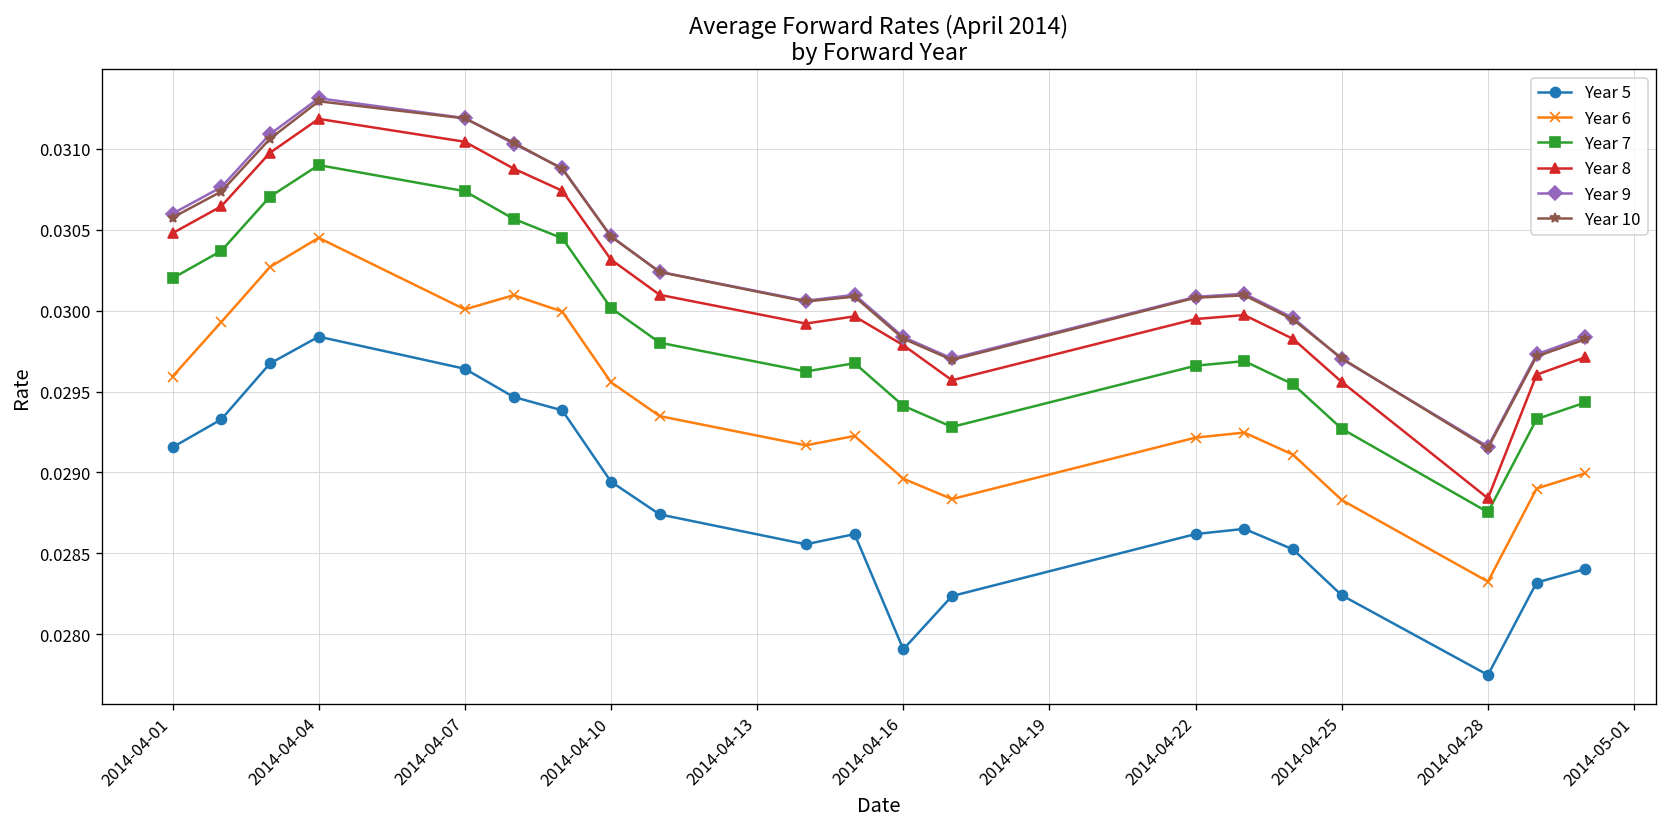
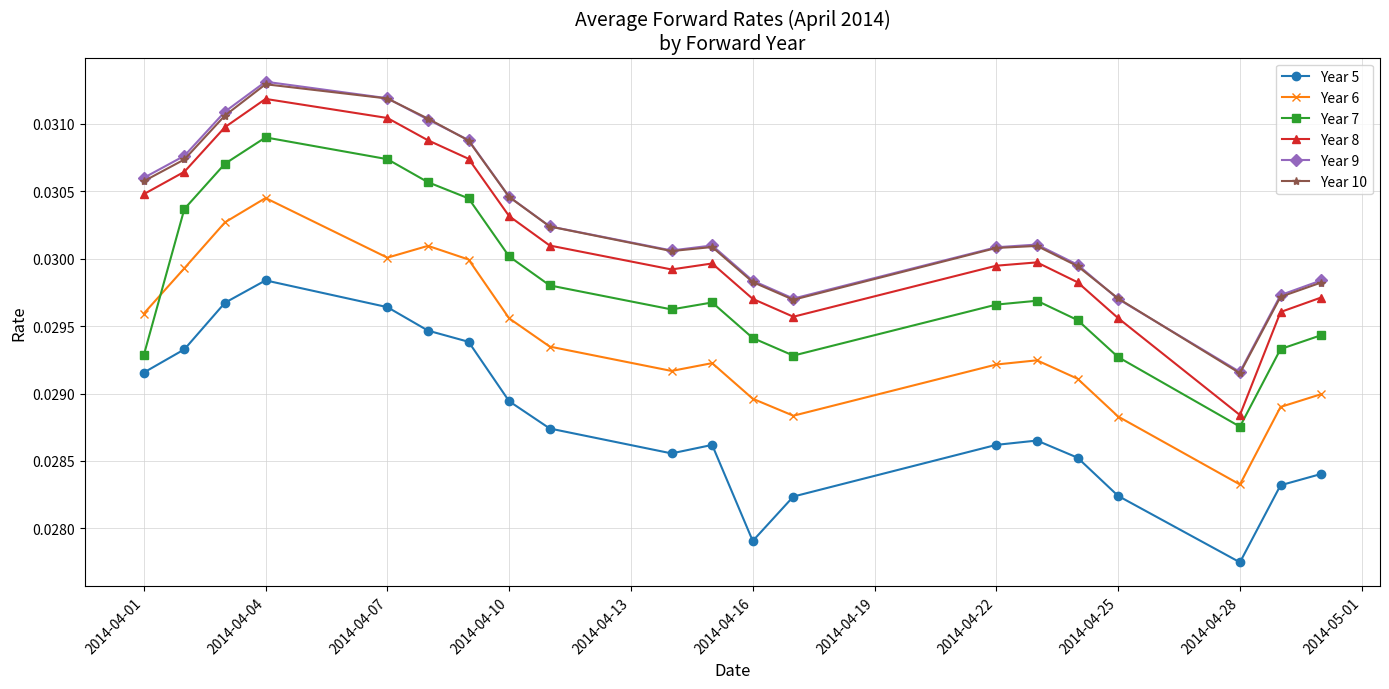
  {
    "Year 5": {
      "2014-04-01": 0.02916,
      "2014-04-04": 0.02984,
      "2014-04-07": 0.02964,
      "2014-04-10": 0.02894,
      "2014-04-16": 0.02791,
      "2014-04-22": 0.02862,
      "2014-04-25": 0.02824,
      "2014-04-28": 0.02775
    },
    "Year 6": {
      "2014-04-01": 0.02959,
      "2014-04-04": 0.03045,
      "2014-04-07": 0.03001,
      "2014-04-10": 0.02956,
      "2014-04-16": 0.02896,
      "2014-04-22": 0.02922,
      "2014-04-25": 0.02883,
      "2014-04-28": 0.02833
    },
    "Year 7": {
-     "2014-04-01": 0.03020,
+     "2014-04-01": 0.02928,
      "2014-04-04": 0.03090,
      "2014-04-07": 0.03074,
      "2014-04-10": 0.03002,
      "2014-04-16": 0.02941,
      "2014-04-22": 0.02966,
      "2014-04-25": 0.02927,
      "2014-04-28": 0.02875
    },
    "Year 8": {
      "2014-04-01": 0.03048,
      "2014-04-04": 0.03119,
      "2014-04-07": 0.03104,
      "2014-04-10": 0.03032,
-     "2014-04-16": 0.02979,
+     "2014-04-16": 0.02970,
      "2014-04-22": 0.02995,
      "2014-04-25": 0.02956,
      "2014-04-28": 0.02884
    },
    "Year 9": {
      "2014-04-01": 0.03060
    },
    "Year 10": {
      "2014-04-01": 0.03058
    }
  }
